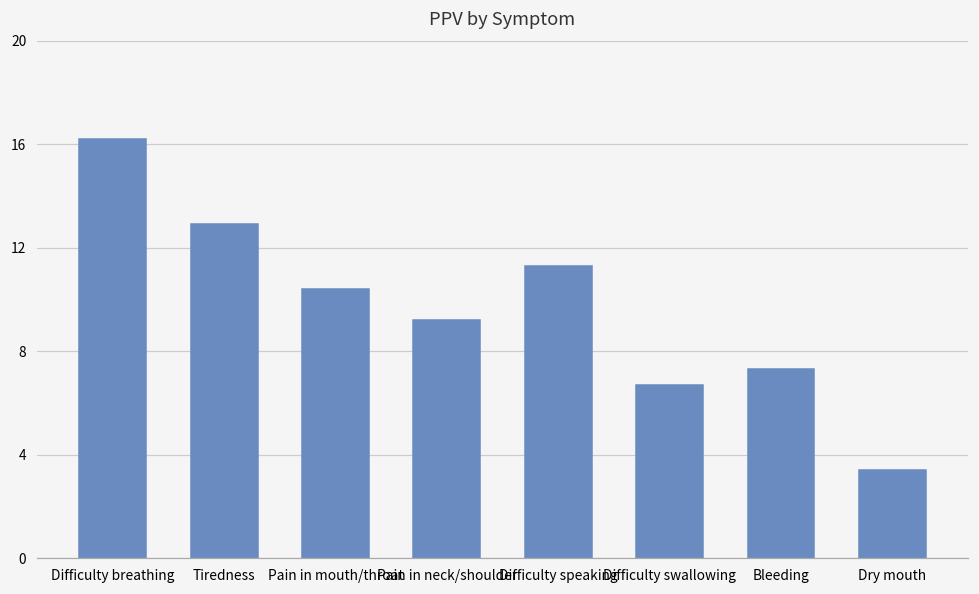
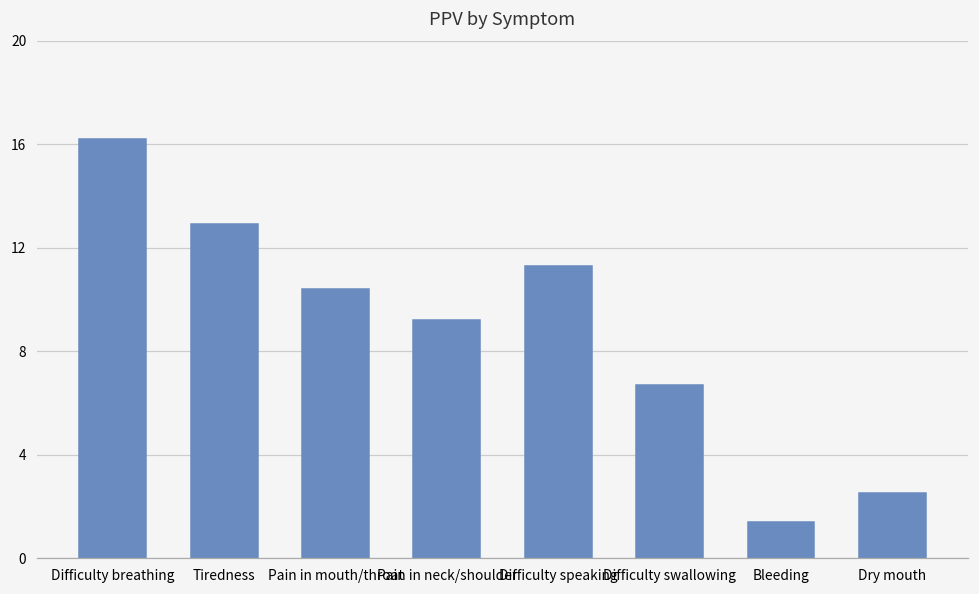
  {
    "Difficulty breathing": 16.2,
    "Tiredness": 12.9,
    "Difficulty speaking": 11.3,
    "Difficulty swallowing": 6.7,
-   "Bleeding": 7.3,
-   "Dry mouth": 3.4
+   "Bleeding": 1.4,
+   "Dry mouth": 2.5
  }
